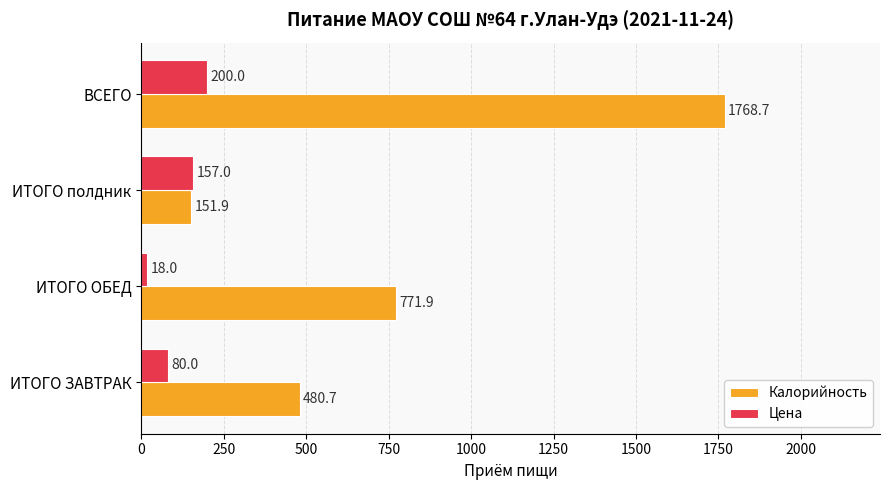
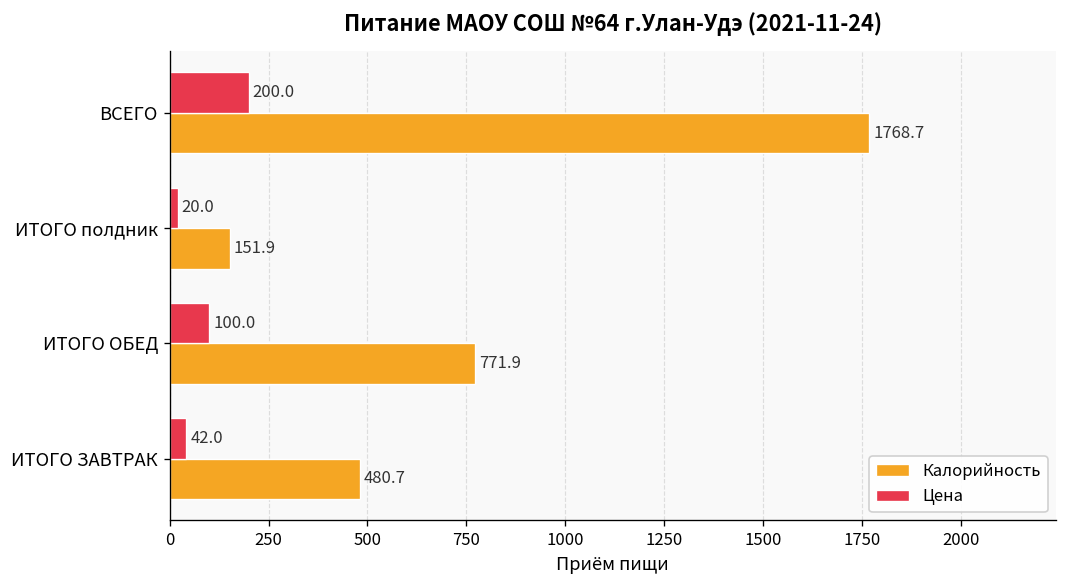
  {
    "Калорийность": {
      "ВСЕГО": 1768.7,
      "ИТОГО полдник": 151.9,
      "ИТОГО ОБЕД": 771.9,
      "ИТОГО ЗАВТРАК": 480.7
    },
    "Цена": {
      "ВСЕГО": 200.0,
-     "ИТОГО полдник": 157.0,
-     "ИТОГО ОБЕД": 18.0,
-     "ИТОГО ЗАВТРАК": 80.0
+     "ИТОГО полдник": 20.0,
+     "ИТОГО ОБЕД": 100.0,
+     "ИТОГО ЗАВТРАК": 42.0
    }
  }
